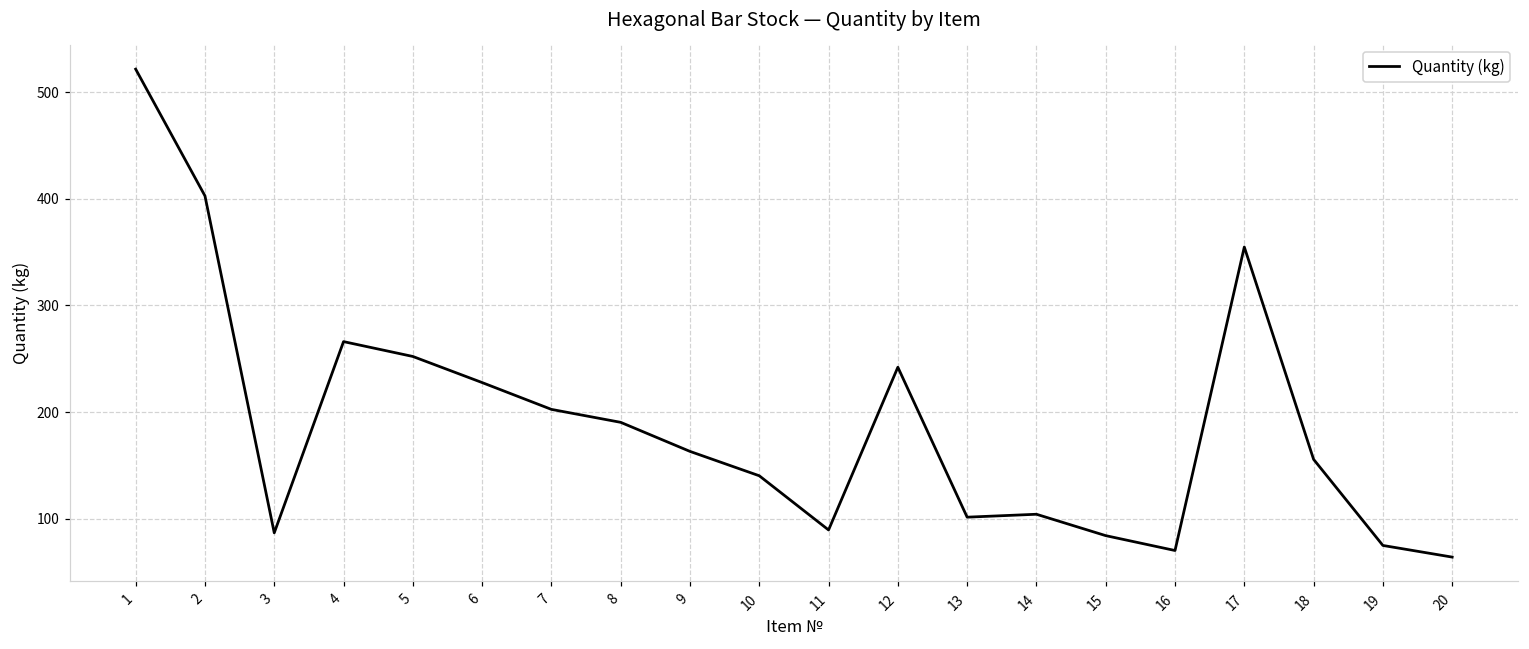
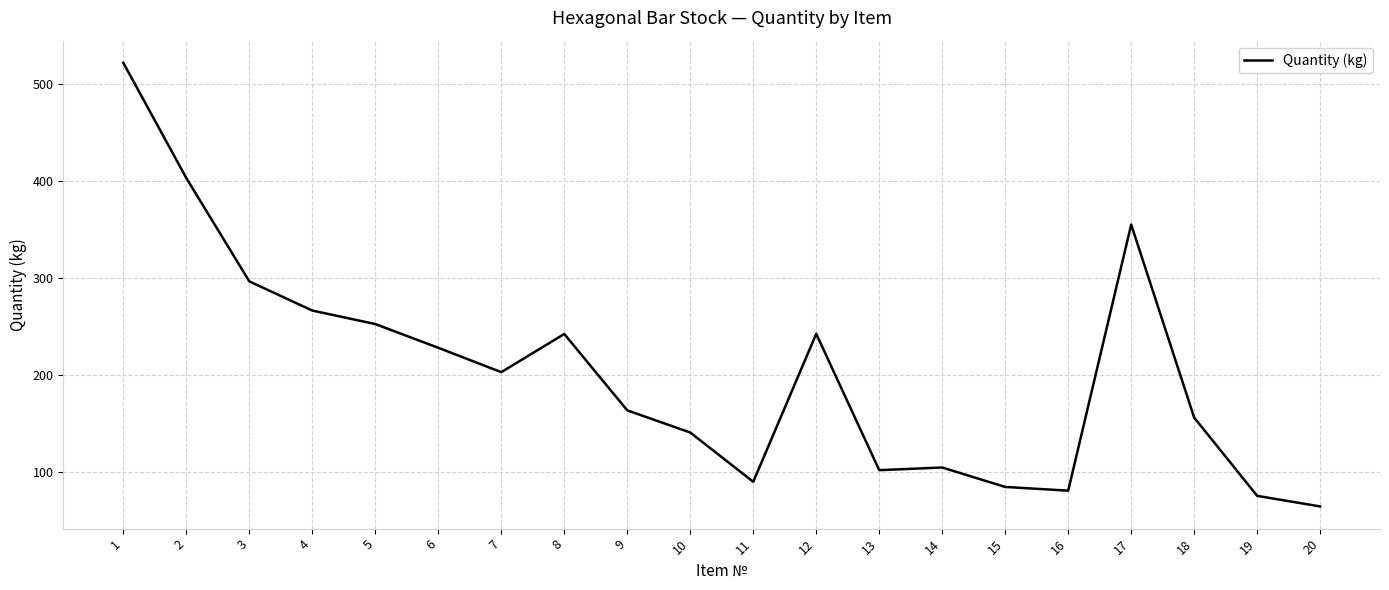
  {
    "1": 520,
    "2": 400,
-   "3": 90,
+   "3": 300,
    "4": 270,
    "5": 250,
    "6": 230,
    "7": 200,
-   "8": 190,
+   "8": 240,
    "9": 160,
    "10": 140,
    "11": 90,
    "12": 240,
    "13": 100,
    "14": 100,
    "15": 80,
-   "16": 70,
+   "16": 80,
    "17": 350,
    "18": 160,
    "19": 80,
    "20": 60
  }
